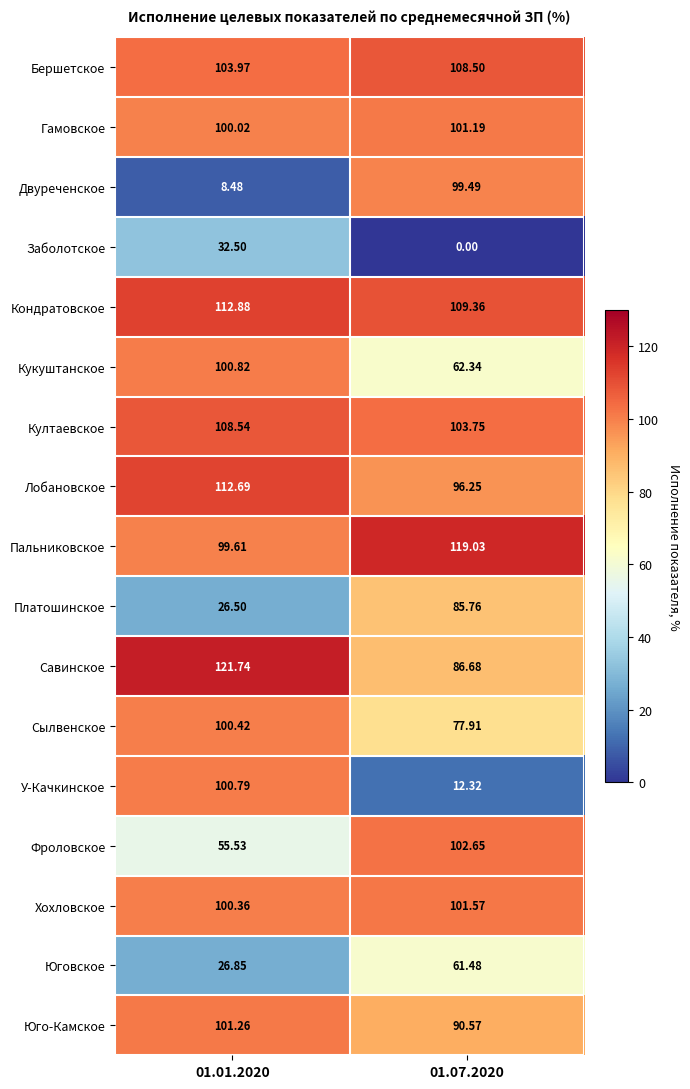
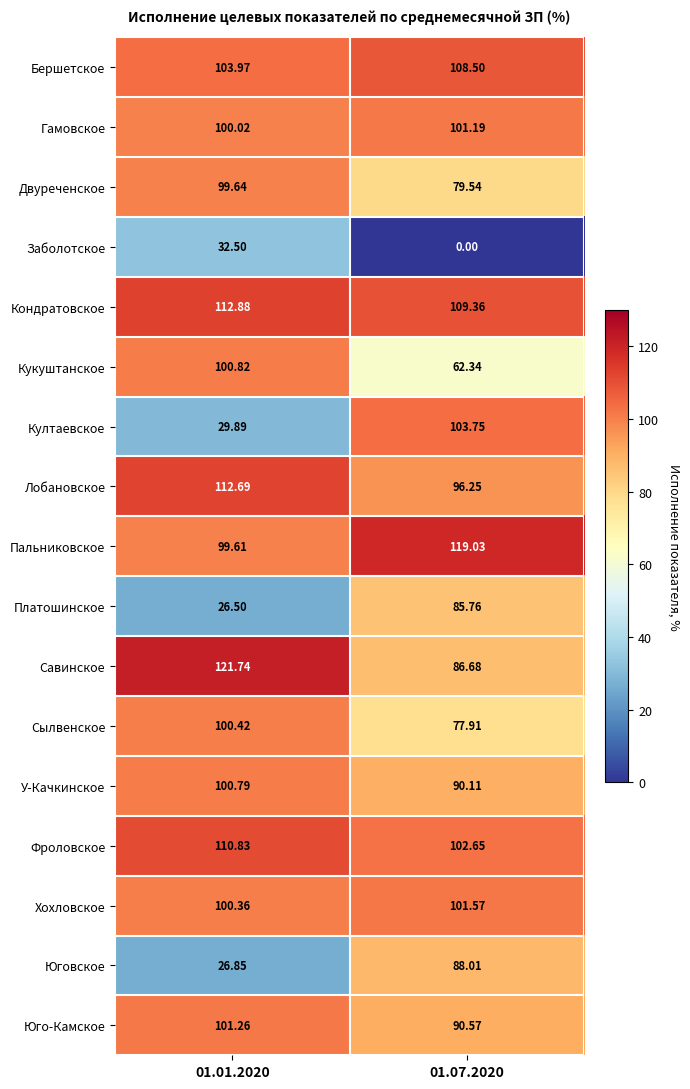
  {
    "Бершетское": {
      "01.01.2020": 103.97,
      "01.07.2020": 108.50
    },
    "Гамовское": {
      "01.01.2020": 100.02,
      "01.07.2020": 101.19
    },
    "Двуреченское": {
-     "01.01.2020": 8.48,
-     "01.07.2020": 99.49
+     "01.01.2020": 99.64,
+     "01.07.2020": 79.54
    },
    "Заболотское": {
      "01.01.2020": 32.50,
      "01.07.2020": 0.00
    },
    "Кондратовское": {
      "01.01.2020": 112.88,
      "01.07.2020": 109.36
    },
    "Кукуштанское": {
      "01.01.2020": 100.82,
      "01.07.2020": 62.34
    },
    "Култаевское": {
-     "01.01.2020": 108.54,
+     "01.01.2020": 29.89,
      "01.07.2020": 103.75
    },
    "Лобановское": {
      "01.01.2020": 112.69,
      "01.07.2020": 96.25
    },
    "Пальниковское": {
      "01.01.2020": 99.61,
      "01.07.2020": 119.03
    },
    "Платошинское": {
      "01.01.2020": 26.50,
      "01.07.2020": 85.76
    },
    "Савинское": {
      "01.01.2020": 121.74,
      "01.07.2020": 86.68
    },
    "Сылвенское": {
      "01.01.2020": 100.42,
      "01.07.2020": 77.91
    },
    "У-Качкинское": {
      "01.01.2020": 100.79,
-     "01.07.2020": 12.32
+     "01.07.2020": 90.11
    },
    "Фроловское": {
-     "01.01.2020": 55.53,
+     "01.01.2020": 110.83,
      "01.07.2020": 102.65
    },
    "Хохловское": {
      "01.01.2020": 100.36,
      "01.07.2020": 101.57
    },
    "Юговское": {
      "01.01.2020": 26.85,
-     "01.07.2020": 61.48
+     "01.07.2020": 88.01
    },
    "Юго-Камское": {
      "01.01.2020": 101.26,
      "01.07.2020": 90.57
    }
  }
